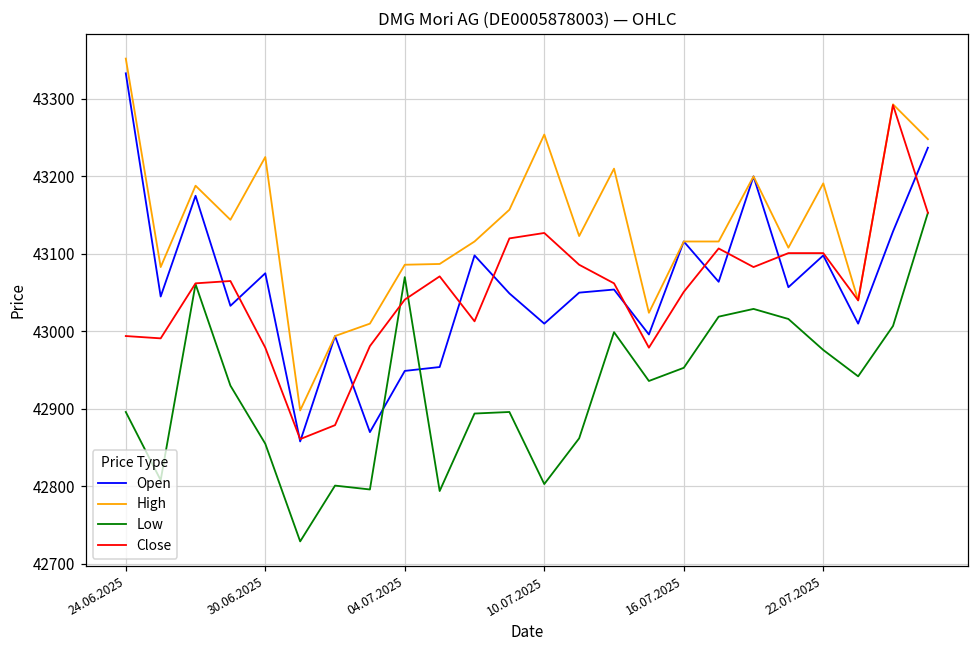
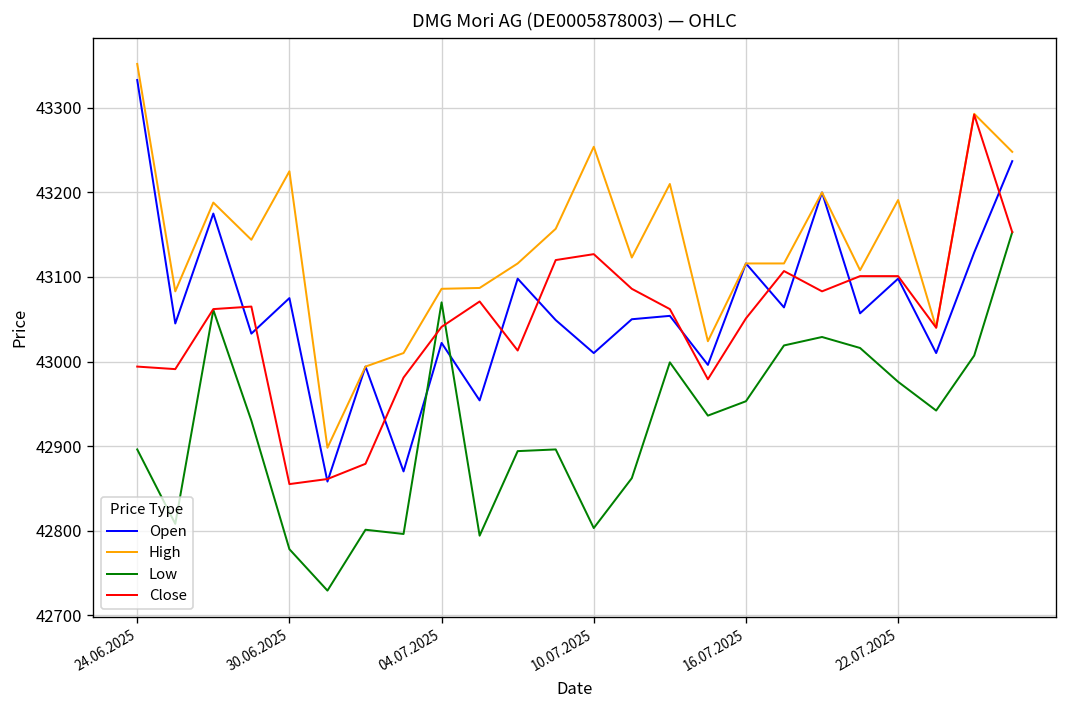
  {
    "Open": {
      "24.06.2025": 43330,
      "30.06.2025": 43080,
-     "04.07.2025": 42950,
+     "04.07.2025": 43020,
      "10.07.2025": 43010
    },
    "High": {
      "24.06.2025": 43350,
      "30.06.2025": 43230,
      "04.07.2025": 43090,
      "10.07.2025": 43250,
      "22.07.2025": 43190
    },
    "Low": {
      "24.06.2025": 42900,
-     "30.06.2025": 42860,
+     "30.06.2025": 42780,
      "04.07.2025": 43070,
      "10.07.2025": 42800,
      "16.07.2025": 42950,
      "22.07.2025": 42980
    },
    "Close": {
      "24.06.2025": 42990,
-     "30.06.2025": 42980,
+     "30.06.2025": 42860,
      "04.07.2025": 43040,
      "10.07.2025": 43130,
      "16.07.2025": 43050
    }
  }
